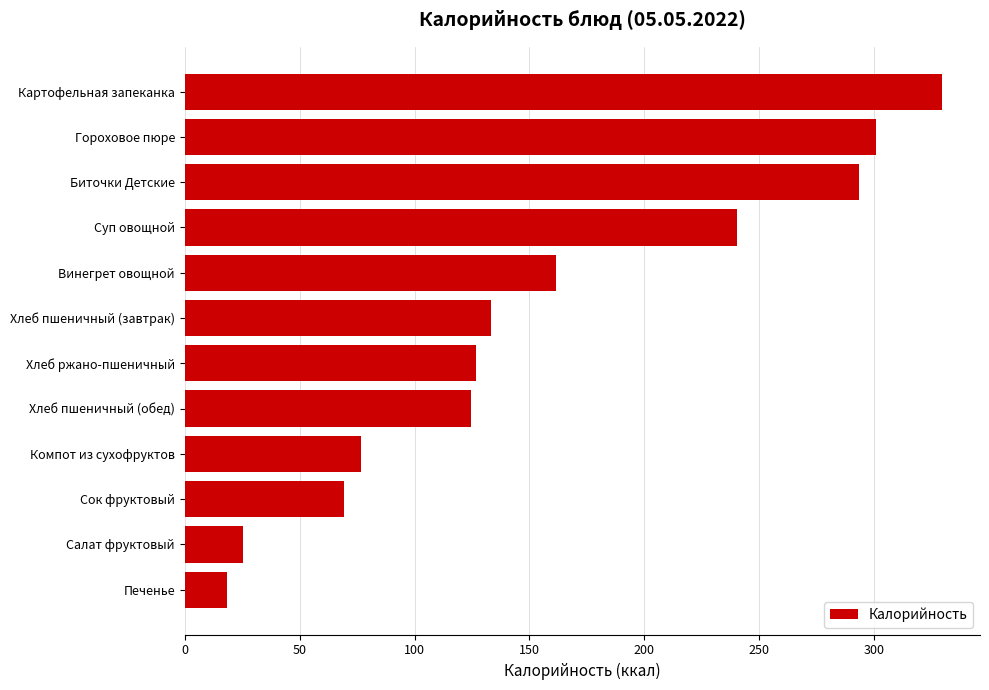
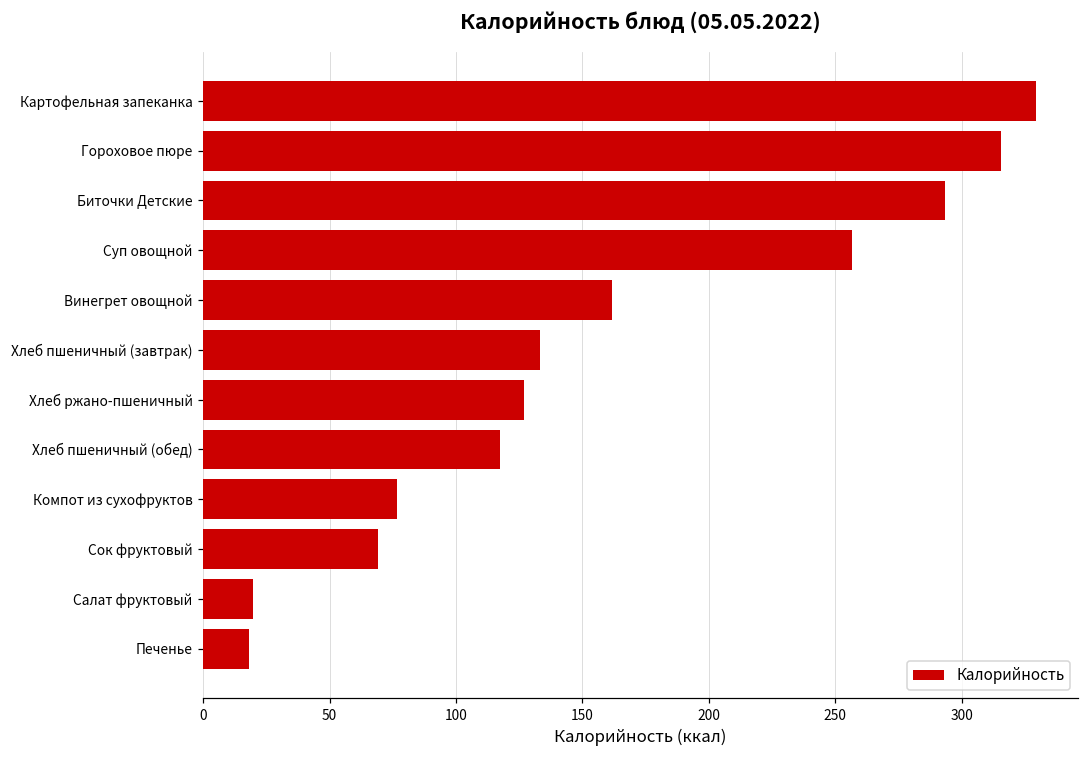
  {
    "Картофельная запеканка": 330,
-   "Гороховое пюре": 301,
+   "Гороховое пюре": 316,
    "Биточки Детские": 293,
-   "Суп овощной": 240,
+   "Суп овощной": 257,
    "Винегрет овощной": 162,
    "Хлеб пшеничный (завтрак)": 133,
    "Хлеб ржано-пшеничный": 127,
-   "Хлеб пшеничный (обед)": 125,
+   "Хлеб пшеничный (обед)": 118,
    "Компот из сухофруктов": 77,
    "Сок фруктовый": 69,
-   "Салат фруктовый": 26,
+   "Салат фруктовый": 20,
    "Печенье": 18
  }
